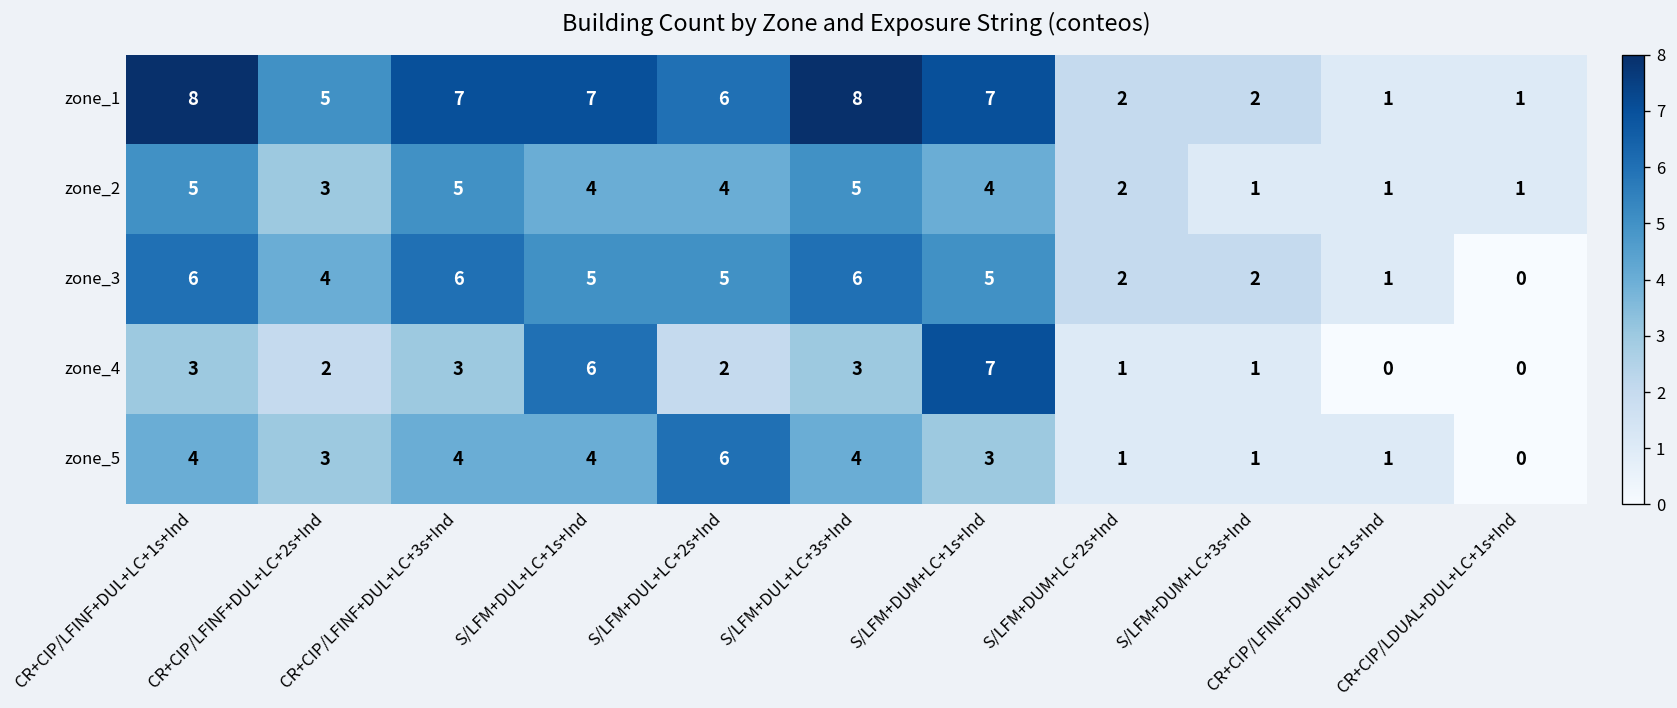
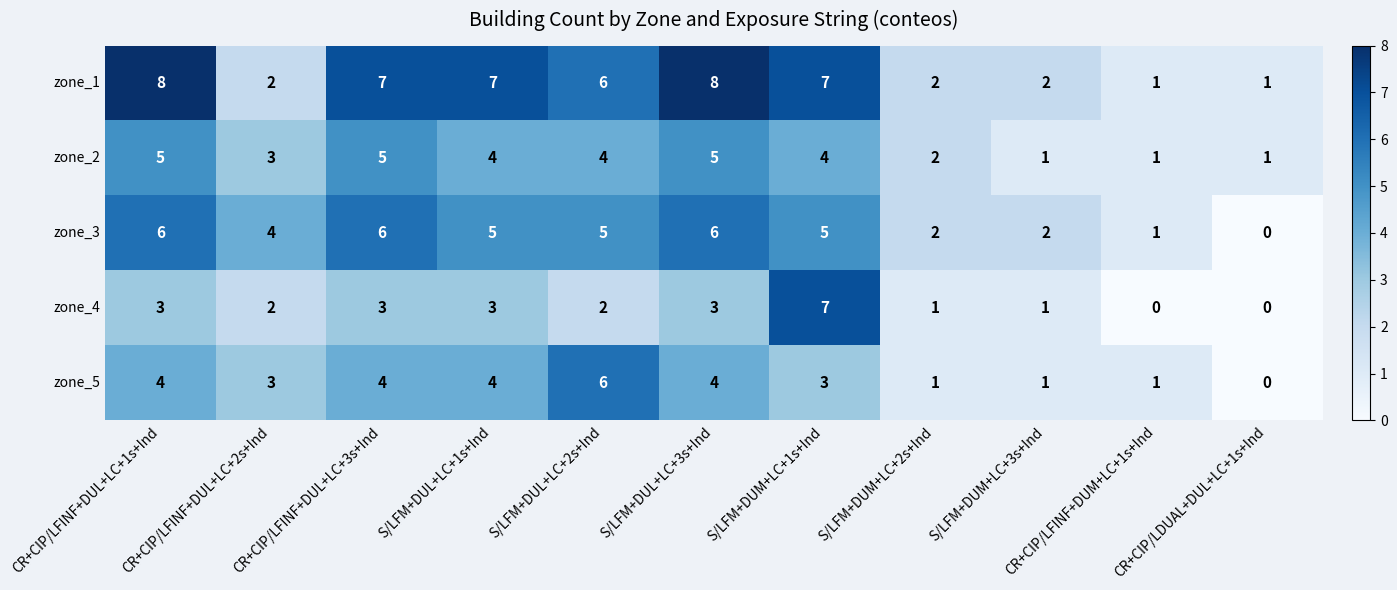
  {
    "zone_1": {
      "CR+CIP/LFINF+DUL+LC+1s+Ind": 8,
-     "CR+CIP/LFINF+DUL+LC+2s+Ind": 5,
+     "CR+CIP/LFINF+DUL+LC+2s+Ind": 2,
      "CR+CIP/LFINF+DUL+LC+3s+Ind": 7,
      "S/LFM+DUL+LC+1s+Ind": 7,
      "S/LFM+DUL+LC+2s+Ind": 6,
      "S/LFM+DUL+LC+3s+Ind": 8,
      "S/LFM+DUM+LC+1s+Ind": 7,
      "S/LFM+DUM+LC+2s+Ind": 2,
      "S/LFM+DUM+LC+3s+Ind": 2,
      "CR+CIP/LFINF+DUM+LC+1s+Ind": 1,
      "CR+CIP/LDUAL+DUL+LC+1s+Ind": 1
    },
    "zone_2": {
      "CR+CIP/LFINF+DUL+LC+1s+Ind": 5,
      "CR+CIP/LFINF+DUL+LC+2s+Ind": 3,
      "CR+CIP/LFINF+DUL+LC+3s+Ind": 5,
      "S/LFM+DUL+LC+1s+Ind": 4,
      "S/LFM+DUL+LC+2s+Ind": 4,
      "S/LFM+DUL+LC+3s+Ind": 5,
      "S/LFM+DUM+LC+1s+Ind": 4,
      "S/LFM+DUM+LC+2s+Ind": 2,
      "S/LFM+DUM+LC+3s+Ind": 1,
      "CR+CIP/LFINF+DUM+LC+1s+Ind": 1,
      "CR+CIP/LDUAL+DUL+LC+1s+Ind": 1
    },
    "zone_3": {
      "CR+CIP/LFINF+DUL+LC+1s+Ind": 6,
      "CR+CIP/LFINF+DUL+LC+2s+Ind": 4,
      "CR+CIP/LFINF+DUL+LC+3s+Ind": 6,
      "S/LFM+DUL+LC+1s+Ind": 5,
      "S/LFM+DUL+LC+2s+Ind": 5,
      "S/LFM+DUL+LC+3s+Ind": 6,
      "S/LFM+DUM+LC+1s+Ind": 5,
      "S/LFM+DUM+LC+2s+Ind": 2,
      "S/LFM+DUM+LC+3s+Ind": 2,
      "CR+CIP/LFINF+DUM+LC+1s+Ind": 1,
      "CR+CIP/LDUAL+DUL+LC+1s+Ind": 0
    },
    "zone_4": {
      "CR+CIP/LFINF+DUL+LC+1s+Ind": 3,
      "CR+CIP/LFINF+DUL+LC+2s+Ind": 2,
      "CR+CIP/LFINF+DUL+LC+3s+Ind": 3,
-     "S/LFM+DUL+LC+1s+Ind": 6,
+     "S/LFM+DUL+LC+1s+Ind": 3,
      "S/LFM+DUL+LC+2s+Ind": 2,
      "S/LFM+DUL+LC+3s+Ind": 3,
      "S/LFM+DUM+LC+1s+Ind": 7,
      "S/LFM+DUM+LC+2s+Ind": 1,
      "S/LFM+DUM+LC+3s+Ind": 1,
      "CR+CIP/LFINF+DUM+LC+1s+Ind": 0,
      "CR+CIP/LDUAL+DUL+LC+1s+Ind": 0
    },
    "zone_5": {
      "CR+CIP/LFINF+DUL+LC+1s+Ind": 4,
      "CR+CIP/LFINF+DUL+LC+2s+Ind": 3,
      "CR+CIP/LFINF+DUL+LC+3s+Ind": 4,
      "S/LFM+DUL+LC+1s+Ind": 4,
      "S/LFM+DUL+LC+2s+Ind": 6,
      "S/LFM+DUL+LC+3s+Ind": 4,
      "S/LFM+DUM+LC+1s+Ind": 3,
      "S/LFM+DUM+LC+2s+Ind": 1,
      "S/LFM+DUM+LC+3s+Ind": 1,
      "CR+CIP/LFINF+DUM+LC+1s+Ind": 1,
      "CR+CIP/LDUAL+DUL+LC+1s+Ind": 0
    }
  }
